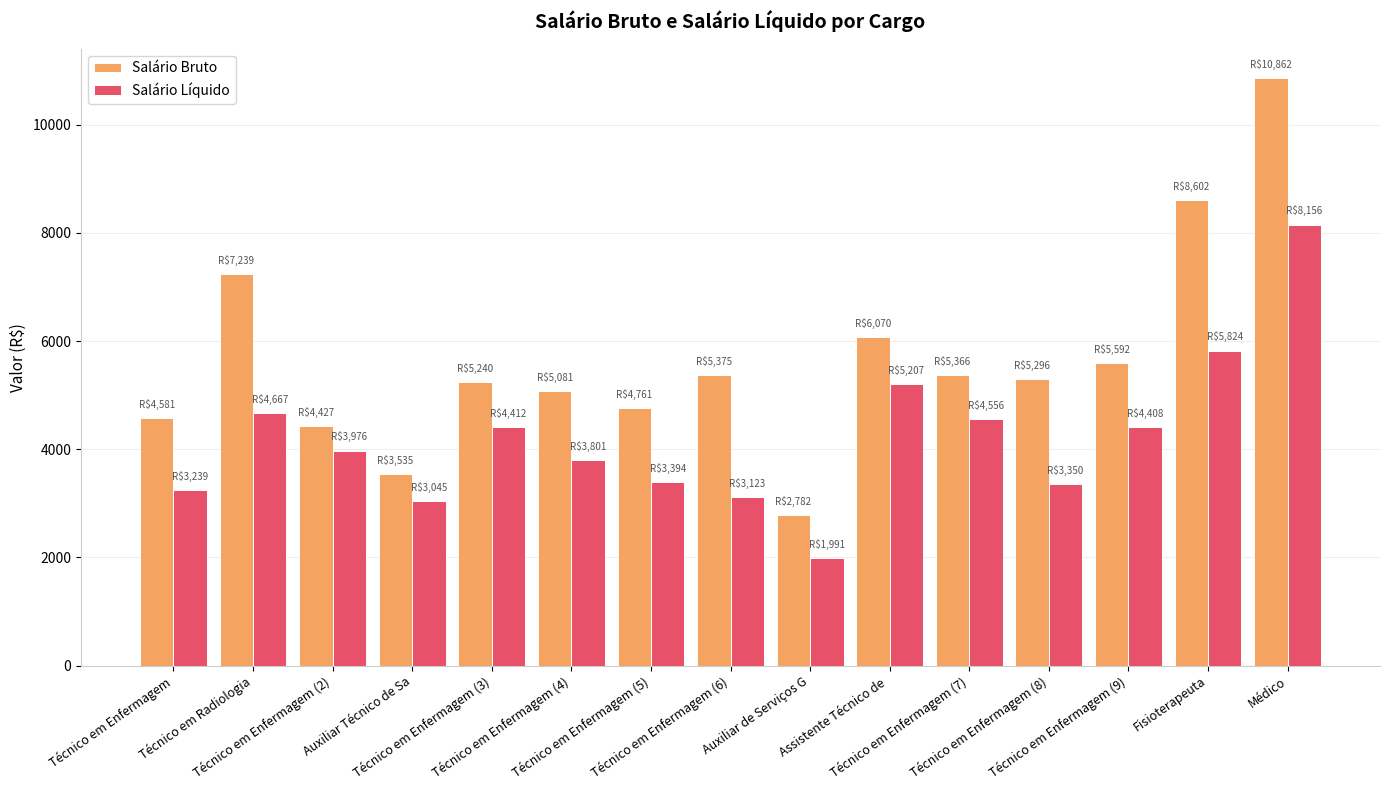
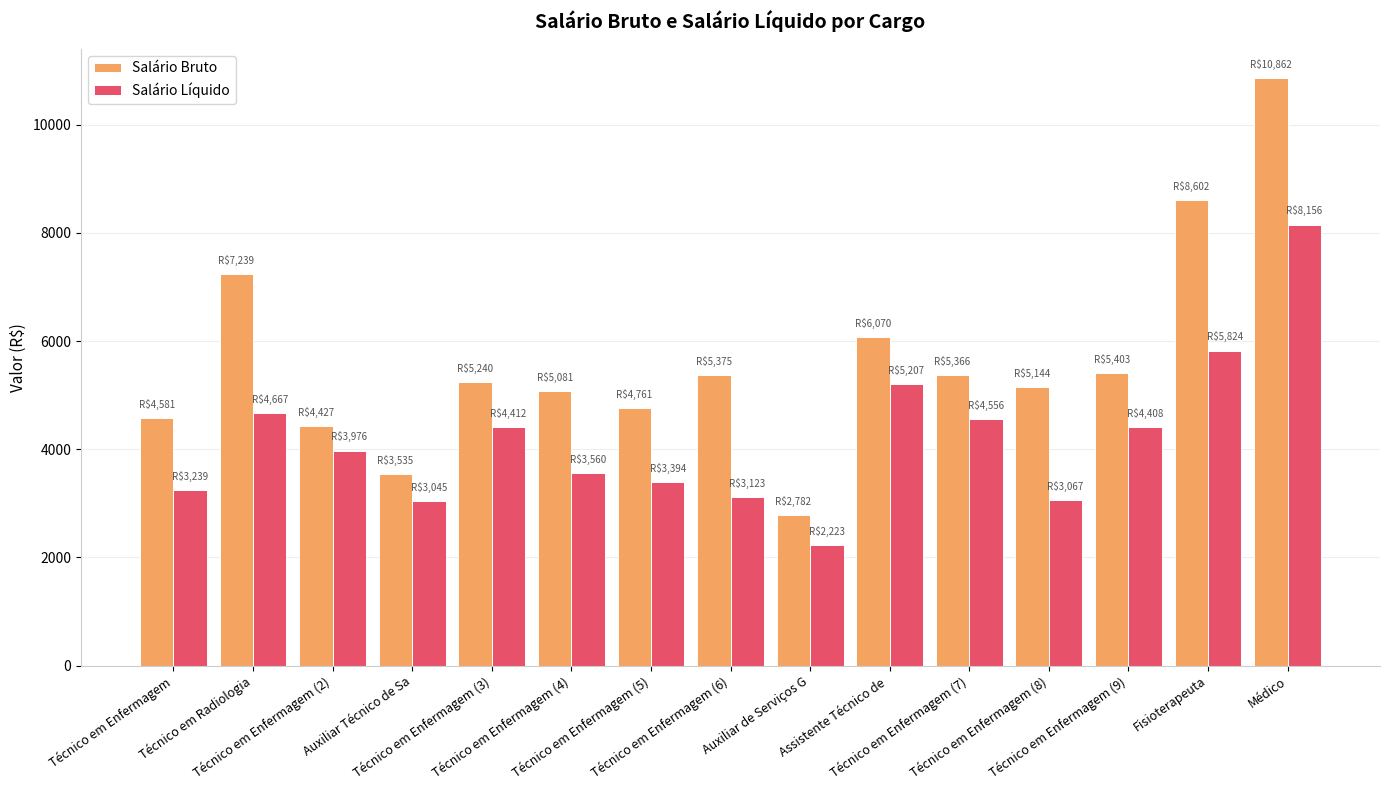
  {
    "Salário Bruto": {
      "Técnico em Enfermagem": "$4,581",
      "Técnico em Radiologia": "$7,239",
      "Técnico em Enfermagem (2)": "$4,427",
      "Auxiliar Técnico de Sa": "$3,535",
      "Técnico em Enfermagem (3)": "$5,240",
      "Técnico em Enfermagem (4)": "$5,081",
      "Técnico em Enfermagem (5)": "$4,761",
      "Técnico em Enfermagem (6)": "$5,375",
      "Auxiliar de Serviços G": "$2,782",
      "Assistente Técnico de": "$6,070",
      "Técnico em Enfermagem (7)": "$5,366",
-     "Técnico em Enfermagem (8)": "$5,296",
-     "Técnico em Enfermagem (9)": "$5,592",
+     "Técnico em Enfermagem (8)": "$5,144",
+     "Técnico em Enfermagem (9)": "$5,403",
      "Fisioterapeuta": "$8,602",
      "Médico": "$10,862"
    },
    "Salário Líquido": {
      "Técnico em Enfermagem": "$3,239",
      "Técnico em Radiologia": "$4,667",
      "Técnico em Enfermagem (2)": "$3,976",
      "Auxiliar Técnico de Sa": "$3,045",
      "Técnico em Enfermagem (3)": "$4,412",
-     "Técnico em Enfermagem (4)": "$3,801",
+     "Técnico em Enfermagem (4)": "$3,560",
      "Técnico em Enfermagem (5)": "$3,394",
      "Técnico em Enfermagem (6)": "$3,123",
-     "Auxiliar de Serviços G": "$1,991",
+     "Auxiliar de Serviços G": "$2,223",
      "Assistente Técnico de": "$5,207",
      "Técnico em Enfermagem (7)": "$4,556",
-     "Técnico em Enfermagem (8)": "$3,350",
+     "Técnico em Enfermagem (8)": "$3,067",
      "Técnico em Enfermagem (9)": "$4,408",
      "Fisioterapeuta": "$5,824",
      "Médico": "$8,156"
    }
  }
